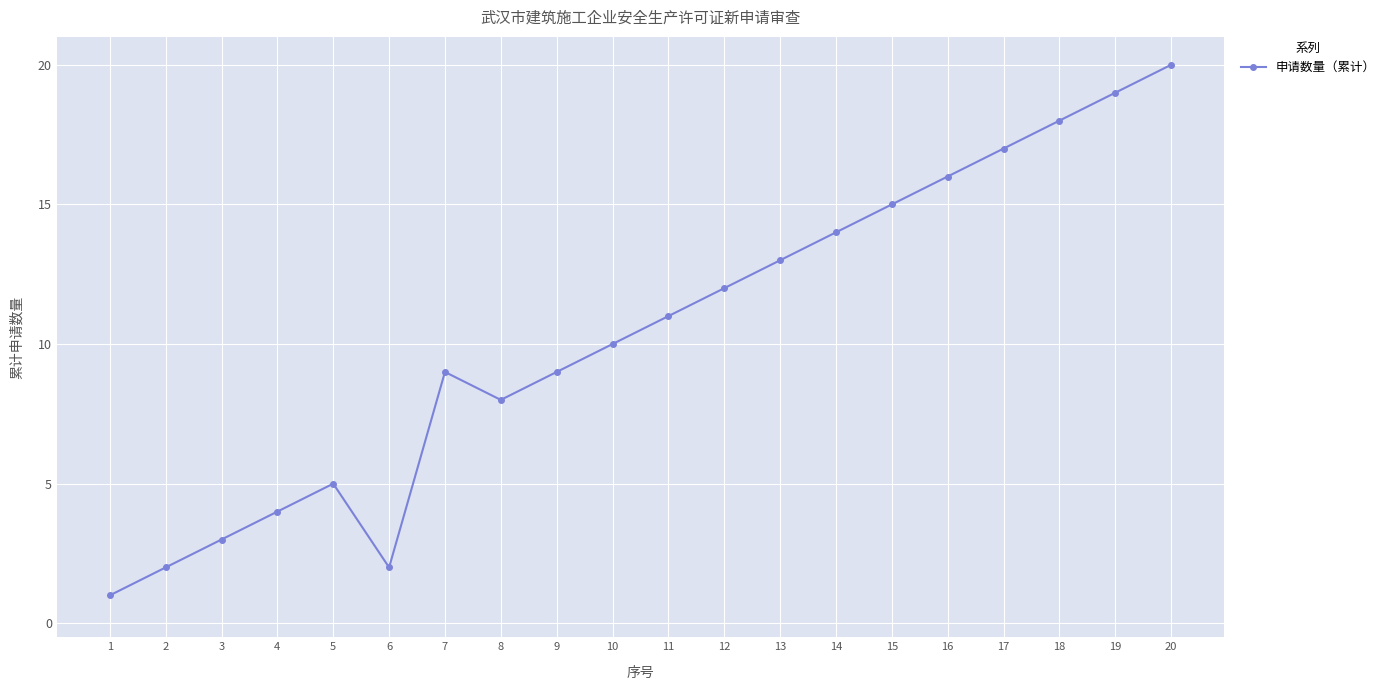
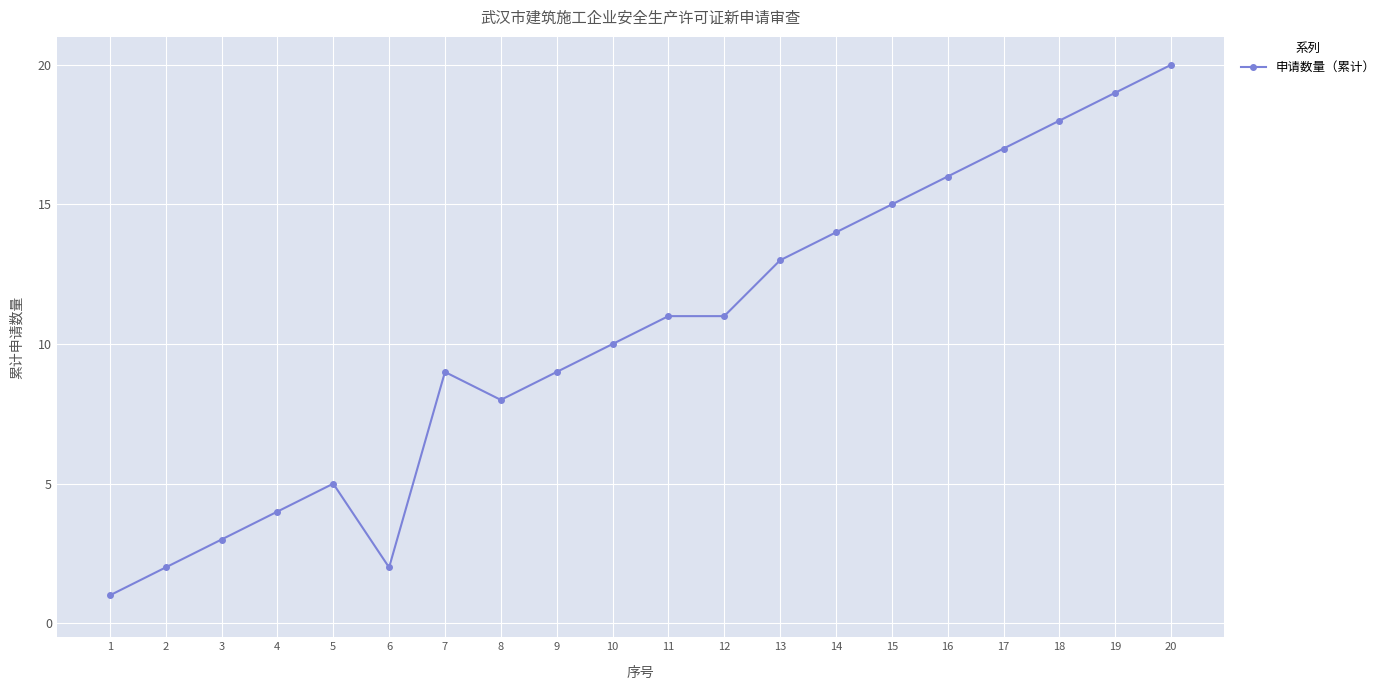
  {
    "1": 1,
    "2": 2,
    "3": 3,
    "4": 4,
    "5": 5,
    "6": 2,
    "7": 9,
    "8": 8,
    "9": 9,
    "10": 10,
    "11": 11,
-   "12": 12,
+   "12": 11,
    "13": 13,
    "14": 14,
    "15": 15,
    "16": 16,
    "17": 17,
    "18": 18,
    "19": 19,
    "20": 20
  }
